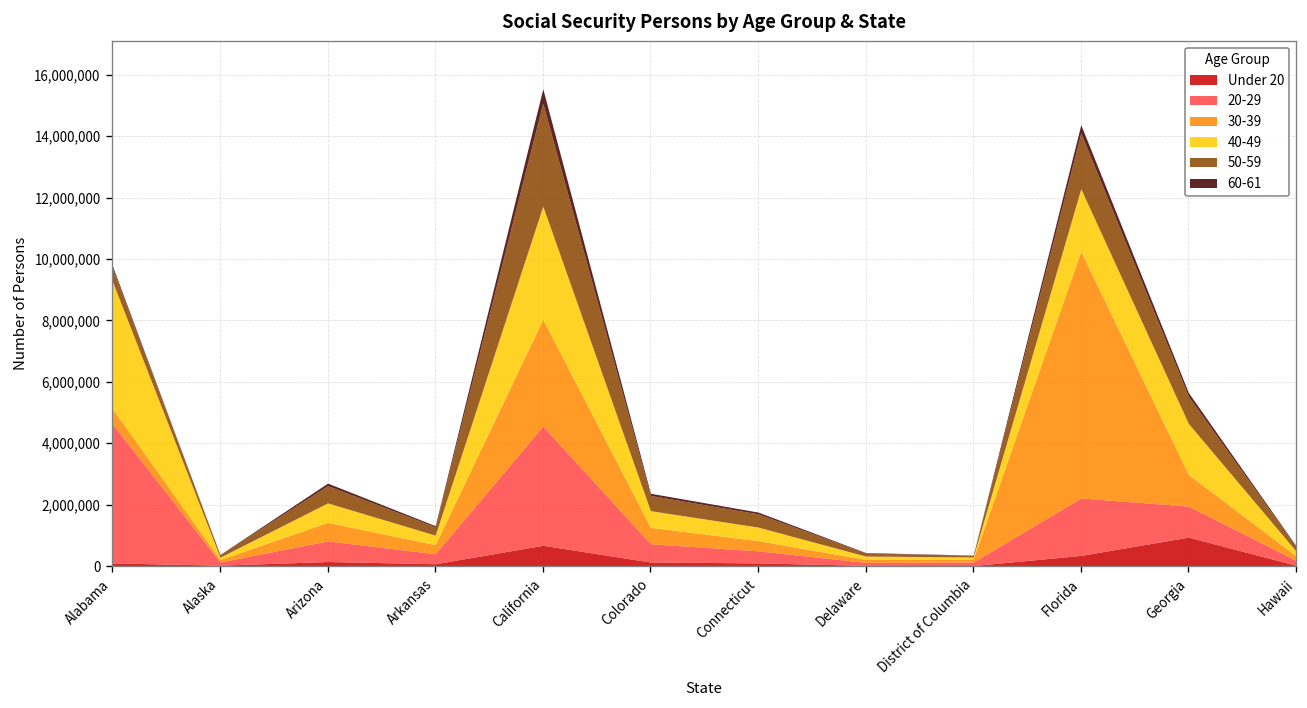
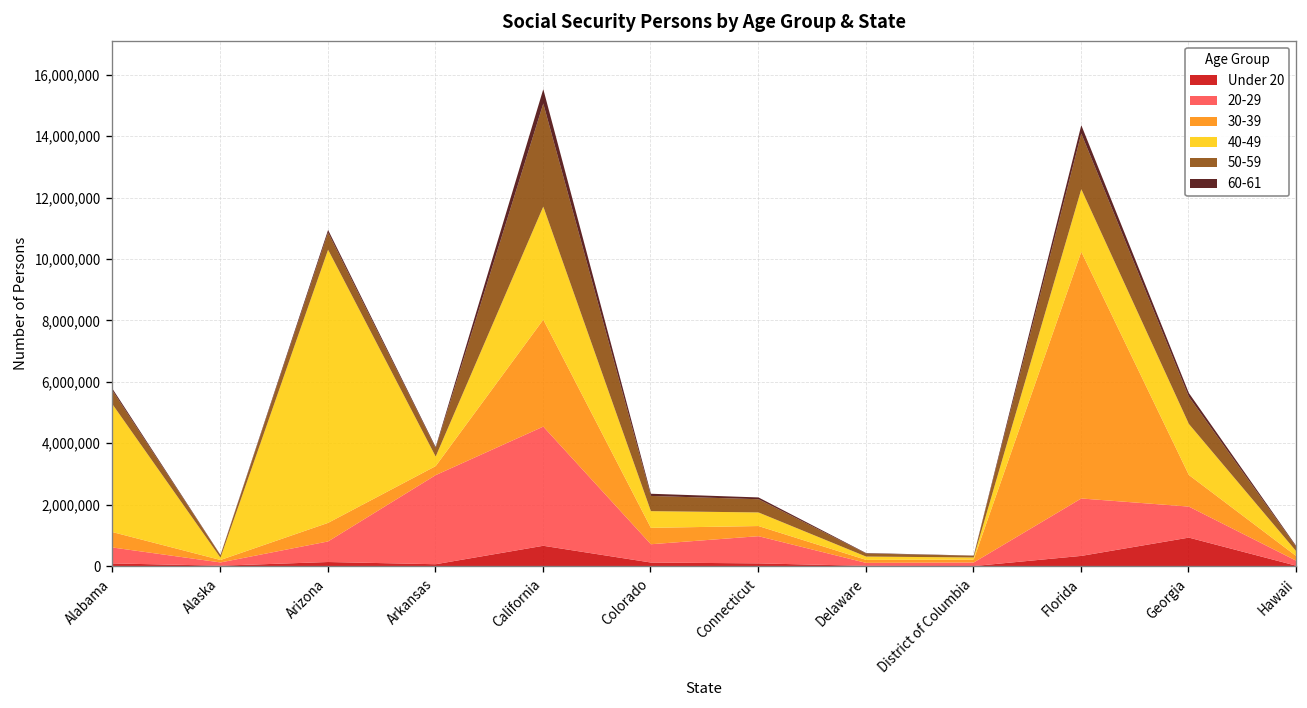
  {
    "Under 20": {
      "Alabama": "100,000",
      "Arizona": "100,000",
      "California": "700,000",
      "Colorado": "100,000",
      "Connecticut": "100,000",
      "Florida": "300,000",
      "Georgia": "900,000"
    },
    "20-29": {
-     "Alabama": "4,500,000",
+     "Alabama": "500,000",
      "Arizona": "700,000",
-     "Arkansas": "300,000",
+     "Arkansas": "2,900,000",
      "California": "3,900,000",
      "Colorado": "600,000",
-     "Connecticut": "400,000",
+     "Connecticut": "900,000",
      "Florida": "1,900,000",
      "Georgia": "1,000,000",
      "Hawaii": "200,000"
    },
    "30-39": {
      "Alabama": "500,000",
      "Arizona": "600,000",
      "Arkansas": "300,000",
      "California": "3,500,000",
      "Colorado": "500,000",
      "Connecticut": "300,000",
      "Florida": "8,000,000",
      "Georgia": "1,000,000",
      "Hawaii": "200,000"
    },
    "40-49": {
      "Alabama": "4,100,000",
-     "Arizona": "600,000",
+     "Arizona": "8,900,000",
      "Arkansas": "300,000",
      "California": "3,700,000",
      "Colorado": "500,000",
      "Connecticut": "400,000",
      "Delaware": "100,000",
      "Florida": "2,000,000",
      "Georgia": "1,700,000",
      "Hawaii": "200,000"
    },
    "50-59": {
      "California": "3,400,000",
      "Florida": "1,800,000",
      "Georgia": "900,000"
    },
    "60-61": {
      "California": "500,000",
      "Florida": "300,000",
      "Georgia": "100,000"
    }
  }
